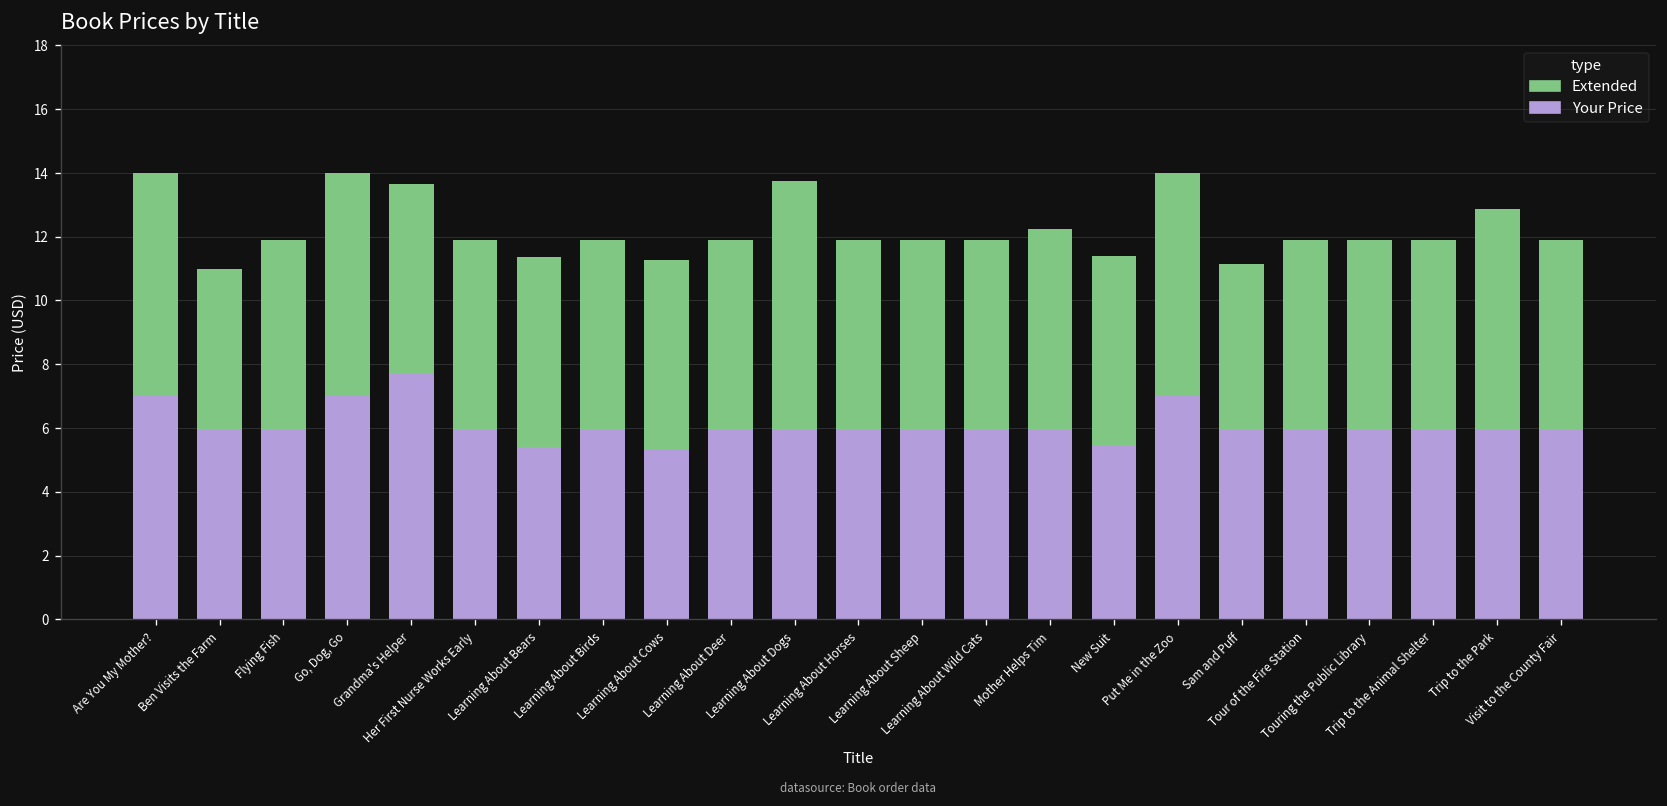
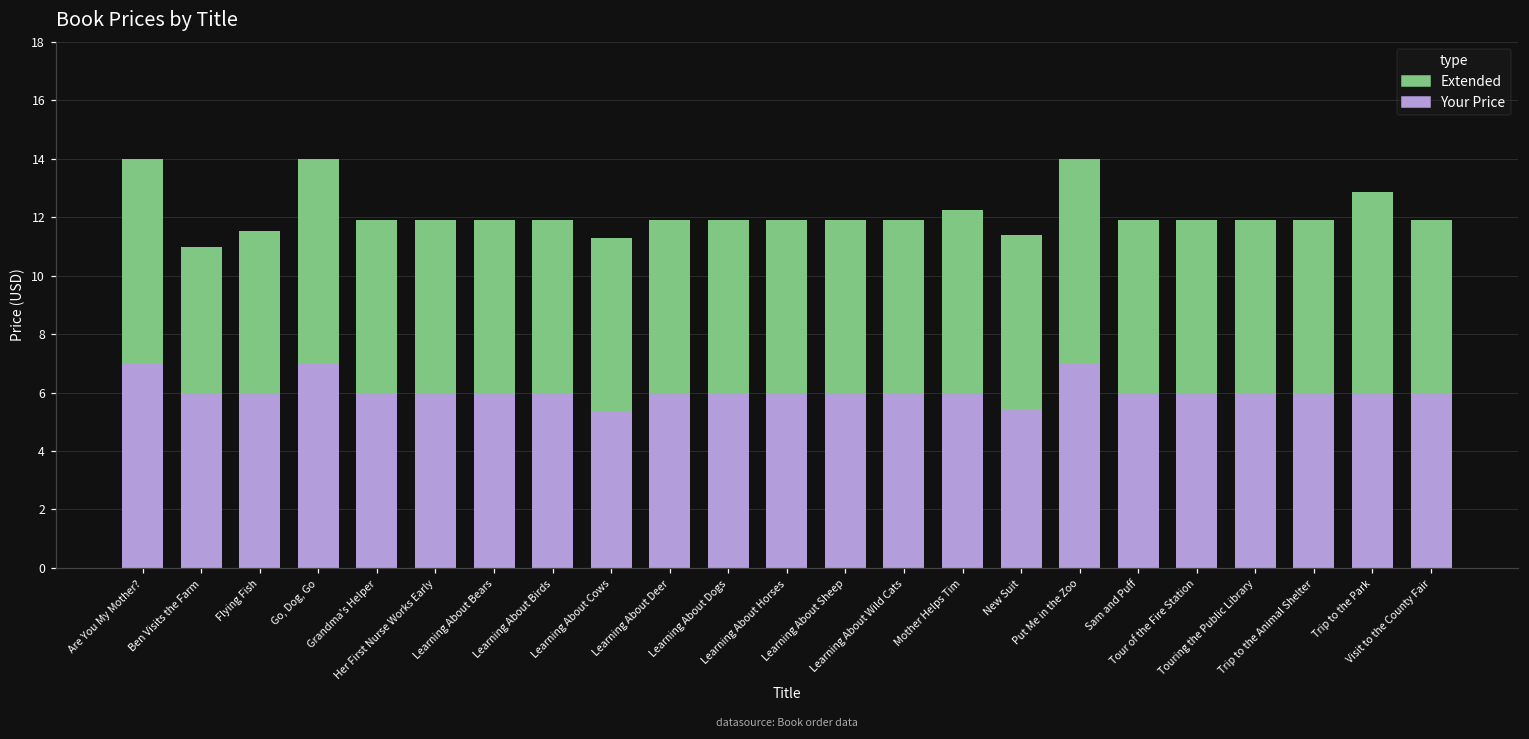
  {
    "Your Price": {
      "Are You My Mother?": 7.0,
      "Ben Visits the Farm": 6.0,
      "Flying Fish": 6.0,
      "Go, Dog, Go": 7.0,
-     "Grandma's Helper": 7.7,
+     "Grandma's Helper": 6.0,
      "Her First Nurse Works Early": 6.0,
-     "Learning About Bears": 5.4,
+     "Learning About Bears": 6.0,
      "Learning About Birds": 6.0,
      "Learning About Cows": 5.3,
      "Learning About Deer": 6.0,
      "Learning About Dogs": 6.0,
      "Learning About Horses": 6.0,
      "Learning About Sheep": 6.0,
      "Learning About Wild Cats": 6.0,
      "Mother Helps Tim": 6.0,
      "New Suit": 5.4,
      "Put Me in the Zoo": 7.0,
      "Sam and Puff": 6.0,
      "Tour of the Fire Station": 6.0,
      "Touring the Public Library": 6.0,
      "Trip to the Animal Shelter": 6.0,
      "Trip to the Park": 6.0,
      "Visit to the County Fair": 6.0
    },
    "Extended": {
      "Are You My Mother?": 7.0,
      "Ben Visits the Farm": 5.0,
-     "Flying Fish": 6.0,
+     "Flying Fish": 5.6,
      "Go, Dog, Go": 7.0,
      "Grandma's Helper": 6.0,
      "Her First Nurse Works Early": 6.0,
      "Learning About Bears": 6.0,
      "Learning About Birds": 6.0,
      "Learning About Cows": 6.0,
      "Learning About Deer": 6.0,
-     "Learning About Dogs": 7.8,
+     "Learning About Dogs": 6.0,
      "Learning About Horses": 6.0,
      "Learning About Sheep": 6.0,
      "Learning About Wild Cats": 6.0,
      "Mother Helps Tim": 6.3,
      "New Suit": 6.0,
      "Put Me in the Zoo": 7.0,
-     "Sam and Puff": 5.2,
+     "Sam and Puff": 6.0,
      "Tour of the Fire Station": 6.0,
      "Touring the Public Library": 6.0,
      "Trip to the Animal Shelter": 6.0,
      "Trip to the Park": 6.9,
      "Visit to the County Fair": 6.0
    }
  }
